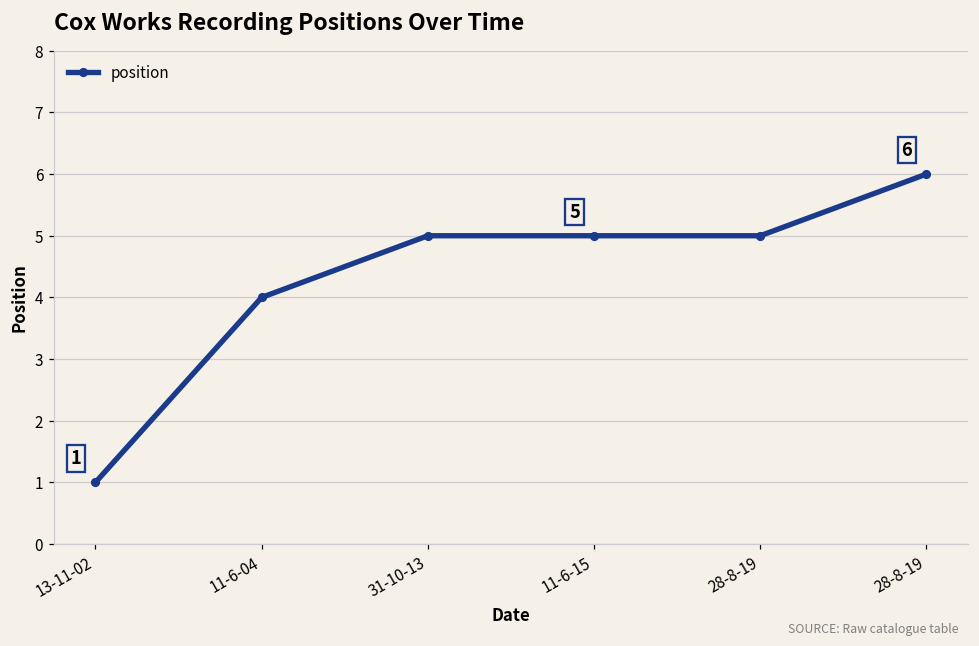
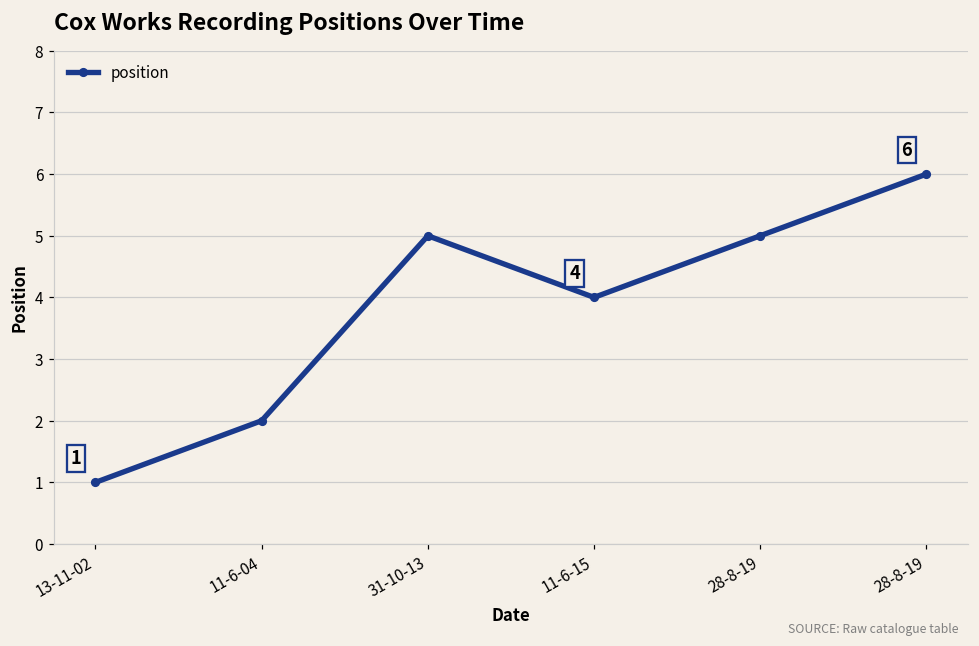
  {
-   "11-6-04": 4,
-   "11-6-15": 5
+   "11-6-04": 2,
+   "11-6-15": 4
  }
